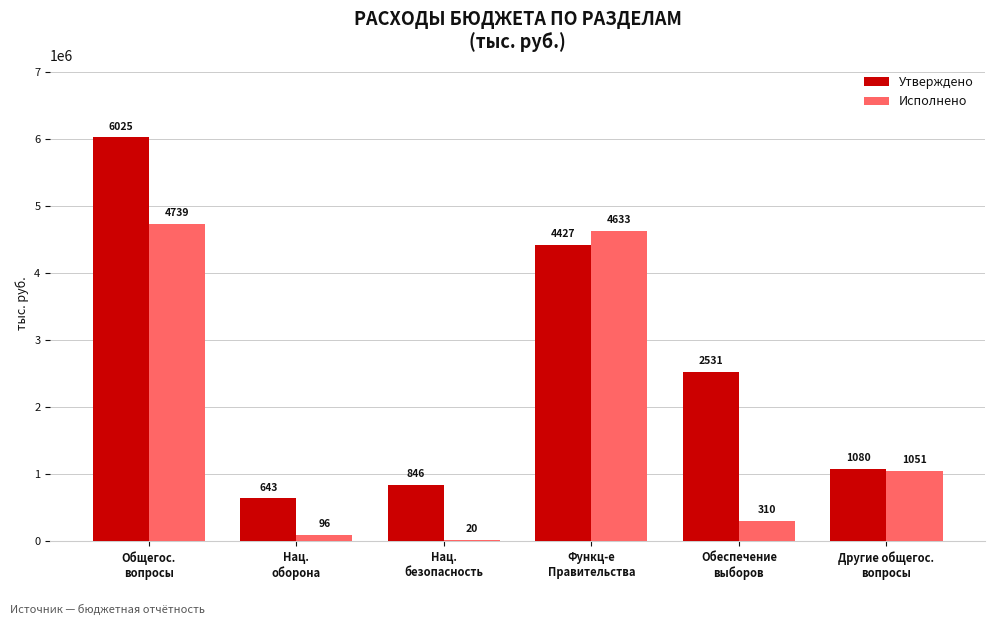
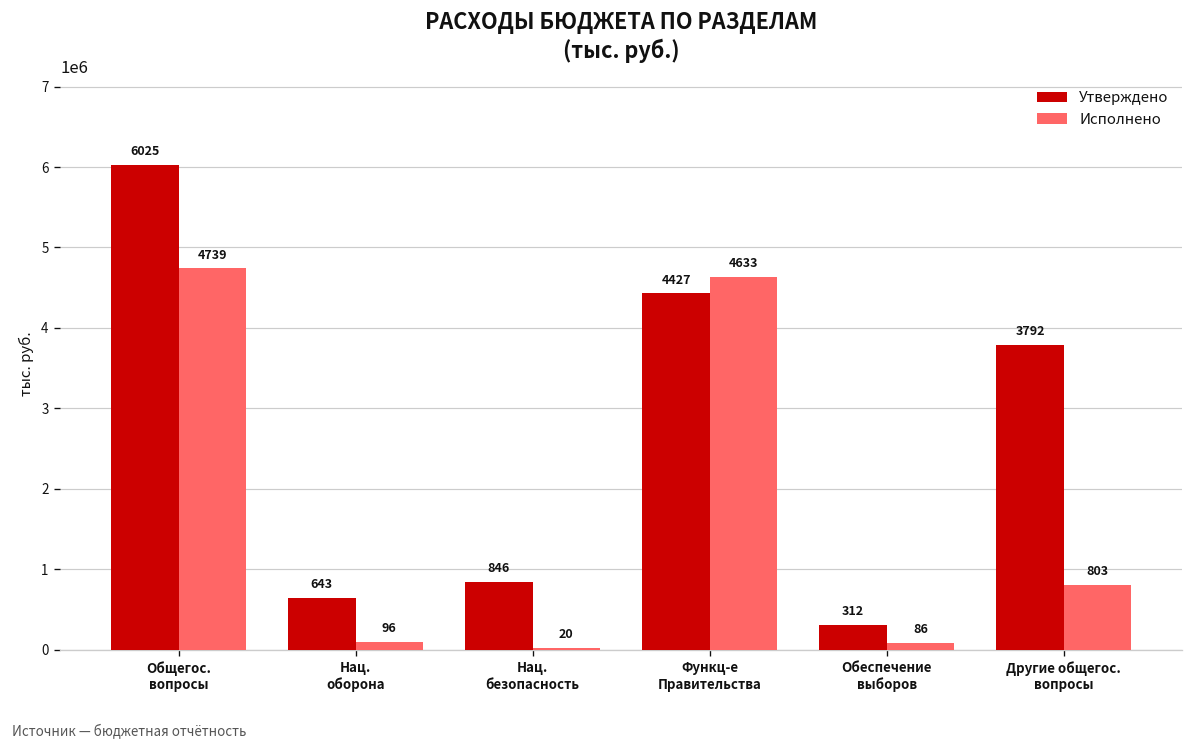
  {
    "Утверждено": {
-     "Обеспечение выборов": 2531,
-     "Другие общегос. вопросы": 1080
+     "Обеспечение выборов": 312,
+     "Другие общегос. вопросы": 3792
    },
    "Исполнено": {
-     "Обеспечение выборов": 310,
-     "Другие общегос. вопросы": 1051
+     "Обеспечение выборов": 86,
+     "Другие общегос. вопросы": 803
    }
  }
